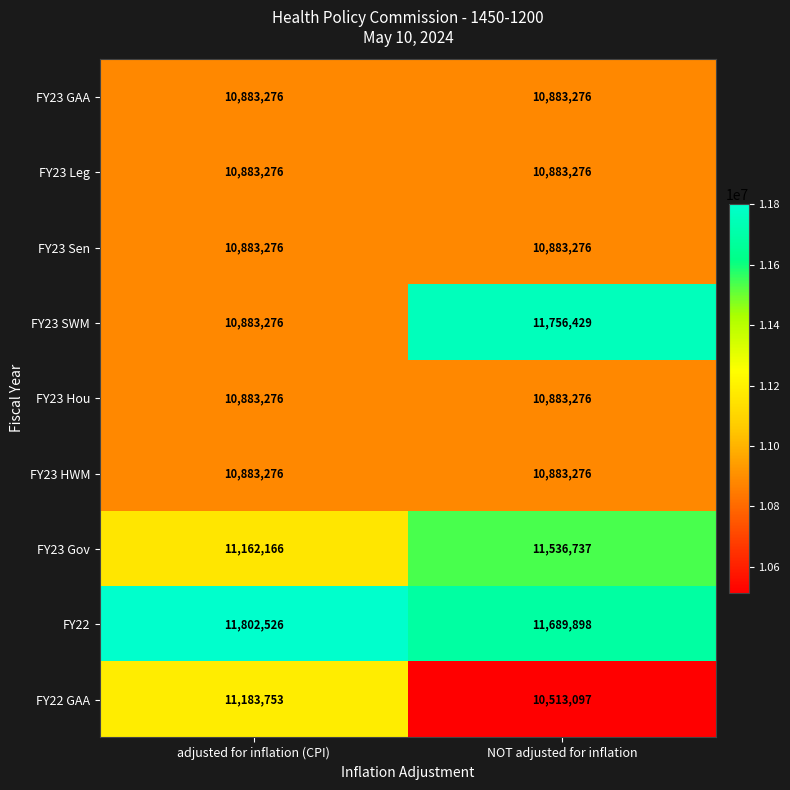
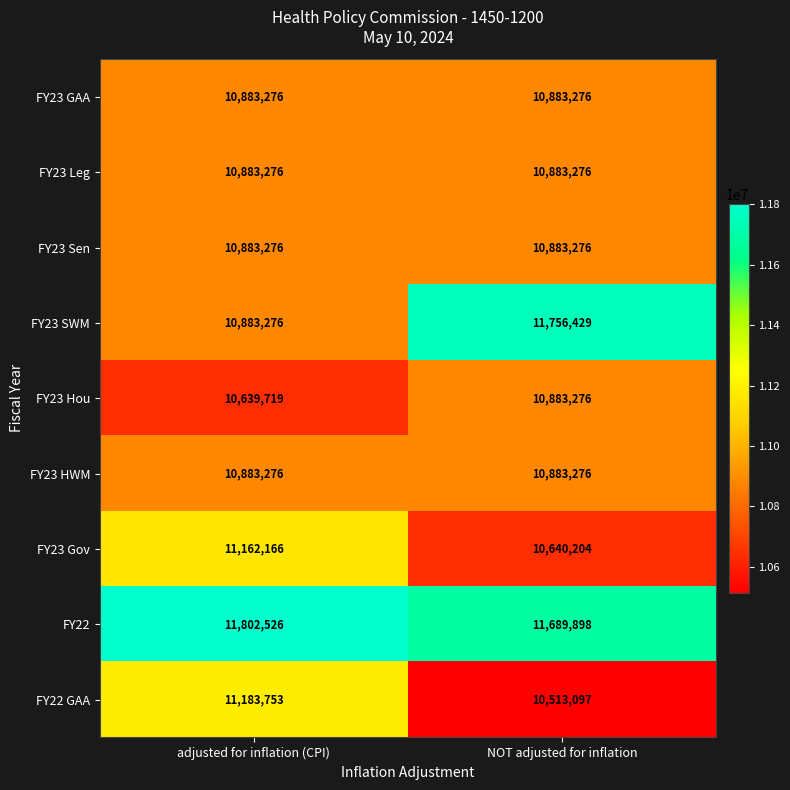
  {
    "FY23 GAA": {
      "adjusted for inflation (CPI)": "10,883,276",
      "NOT adjusted for inflation": "10,883,276"
    },
    "FY23 Leg": {
      "adjusted for inflation (CPI)": "10,883,276",
      "NOT adjusted for inflation": "10,883,276"
    },
    "FY23 Sen": {
      "adjusted for inflation (CPI)": "10,883,276",
      "NOT adjusted for inflation": "10,883,276"
    },
    "FY23 SWM": {
      "adjusted for inflation (CPI)": "10,883,276",
      "NOT adjusted for inflation": "11,756,429"
    },
    "FY23 Hou": {
-     "adjusted for inflation (CPI)": "10,883,276",
+     "adjusted for inflation (CPI)": "10,639,719",
      "NOT adjusted for inflation": "10,883,276"
    },
    "FY23 HWM": {
      "adjusted for inflation (CPI)": "10,883,276",
      "NOT adjusted for inflation": "10,883,276"
    },
    "FY23 Gov": {
      "adjusted for inflation (CPI)": "11,162,166",
-     "NOT adjusted for inflation": "11,536,737"
+     "NOT adjusted for inflation": "10,640,204"
    },
    "FY22": {
      "adjusted for inflation (CPI)": "11,802,526",
      "NOT adjusted for inflation": "11,689,898"
    },
    "FY22 GAA": {
      "adjusted for inflation (CPI)": "11,183,753",
      "NOT adjusted for inflation": "10,513,097"
    }
  }
